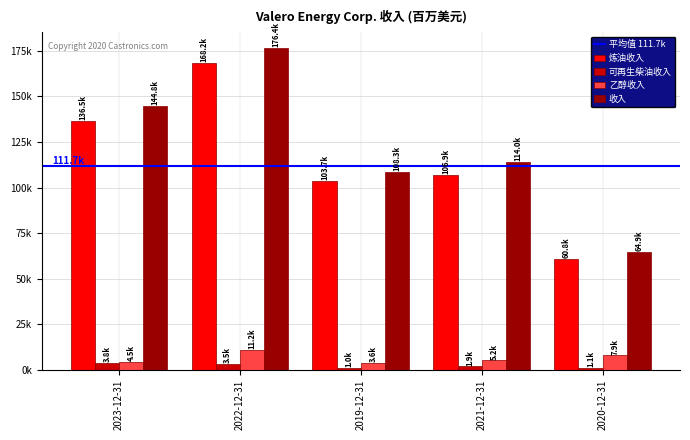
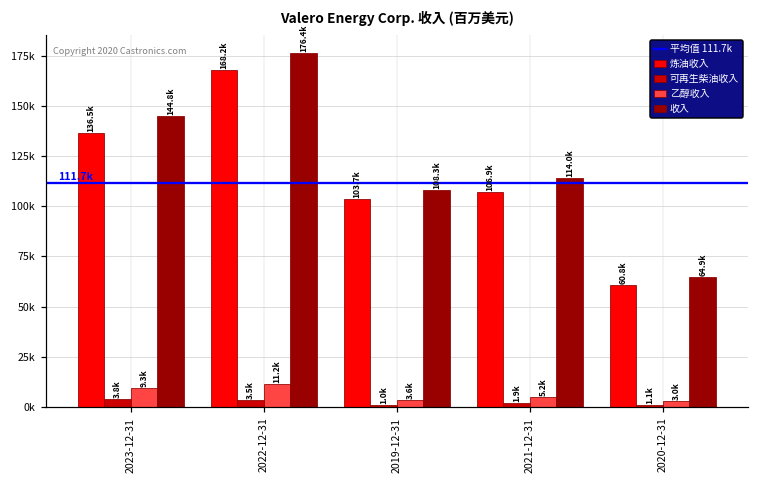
  {
    "乙醇收入": {
-     "2023-12-31": "4.5k",
+     "2023-12-31": "9.3k",
      "2022-12-31": "11.2k",
      "2019-12-31": "3.6k",
      "2021-12-31": "5.2k",
-     "2020-12-31": "7.9k"
+     "2020-12-31": "3.0k"
    }
  }
